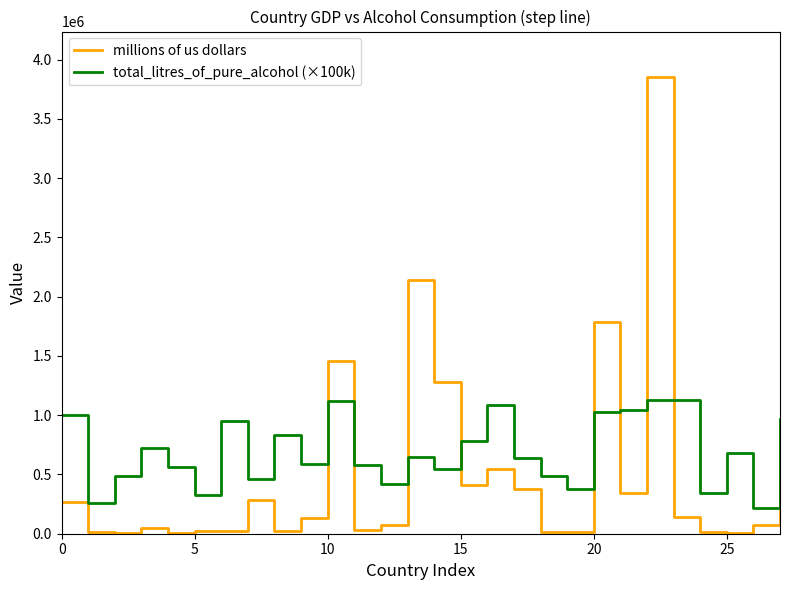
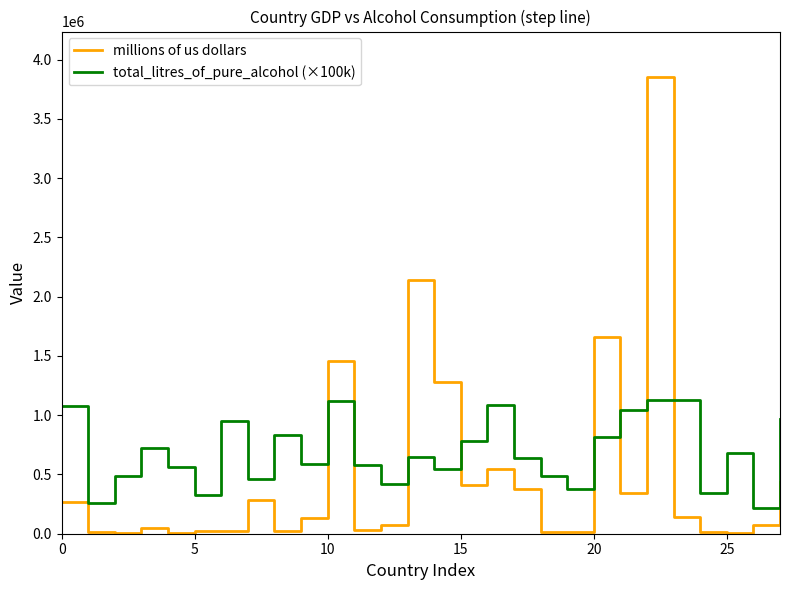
  {
    "millions of us dollars": {
      "0": 270000,
      "5": 30000,
      "10": 1450000,
      "15": 410000,
-     "20": 1790000,
+     "20": 1660000,
      "25": 10000
    },
    "total_litres_of_pure_alcohol (×100k)": {
-     "0": 1000000,
+     "0": 1080000,
      "5": 330000,
      "10": 1120000,
      "15": 780000,
-     "20": 1030000,
+     "20": 820000,
      "25": 680000
    }
  }
